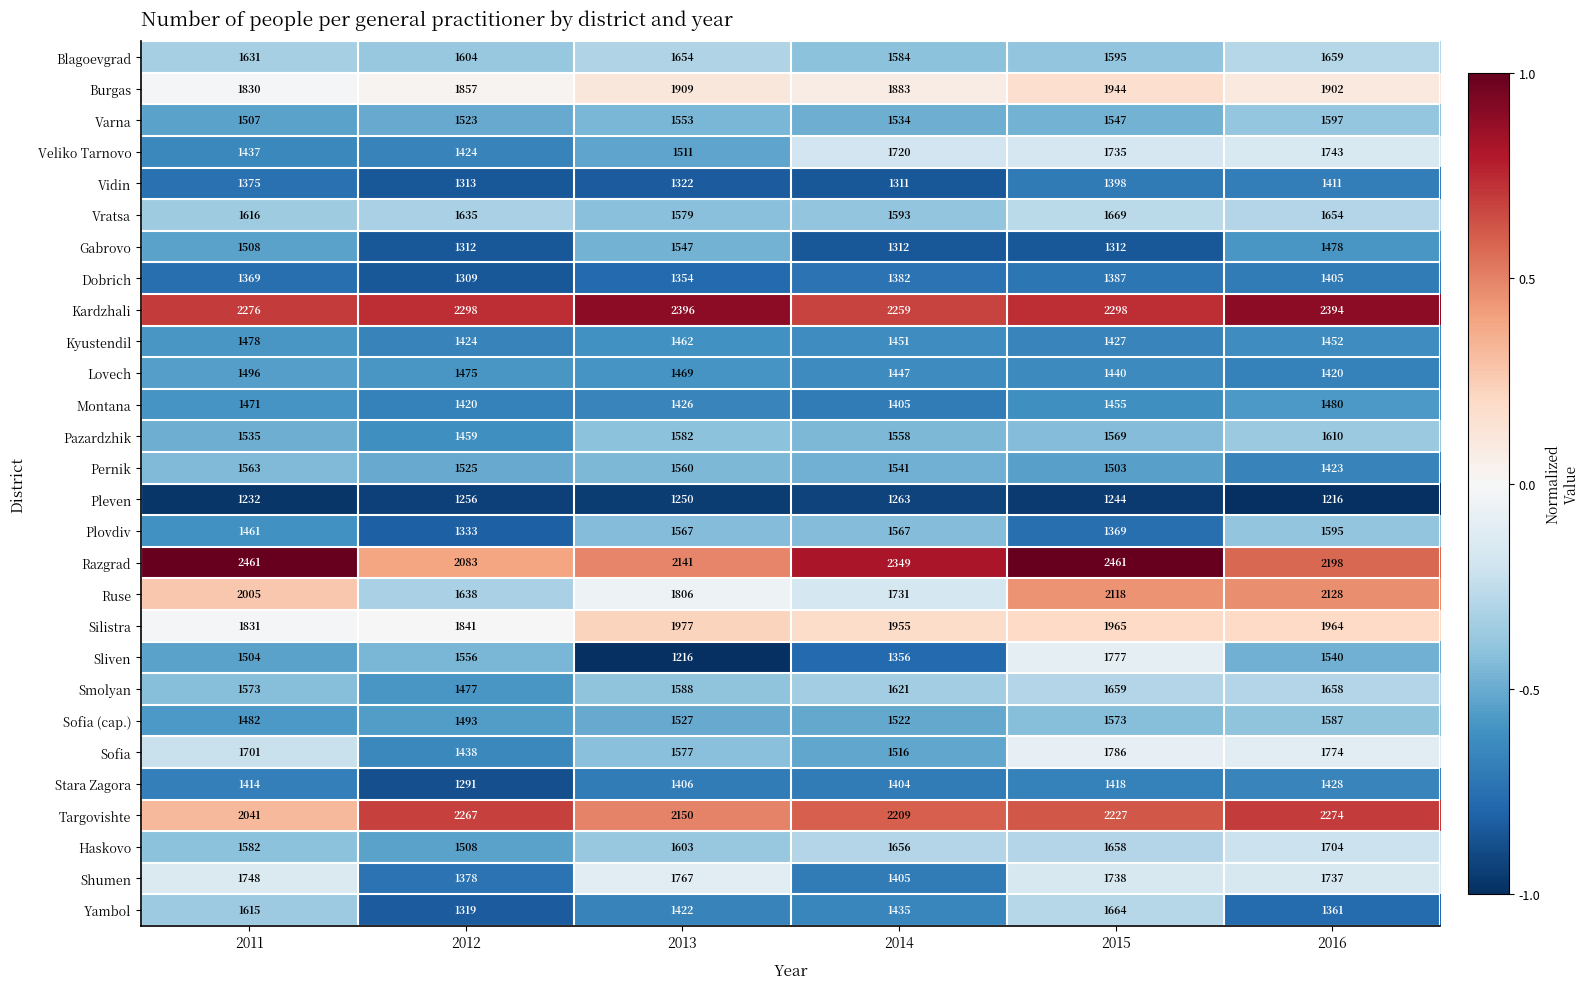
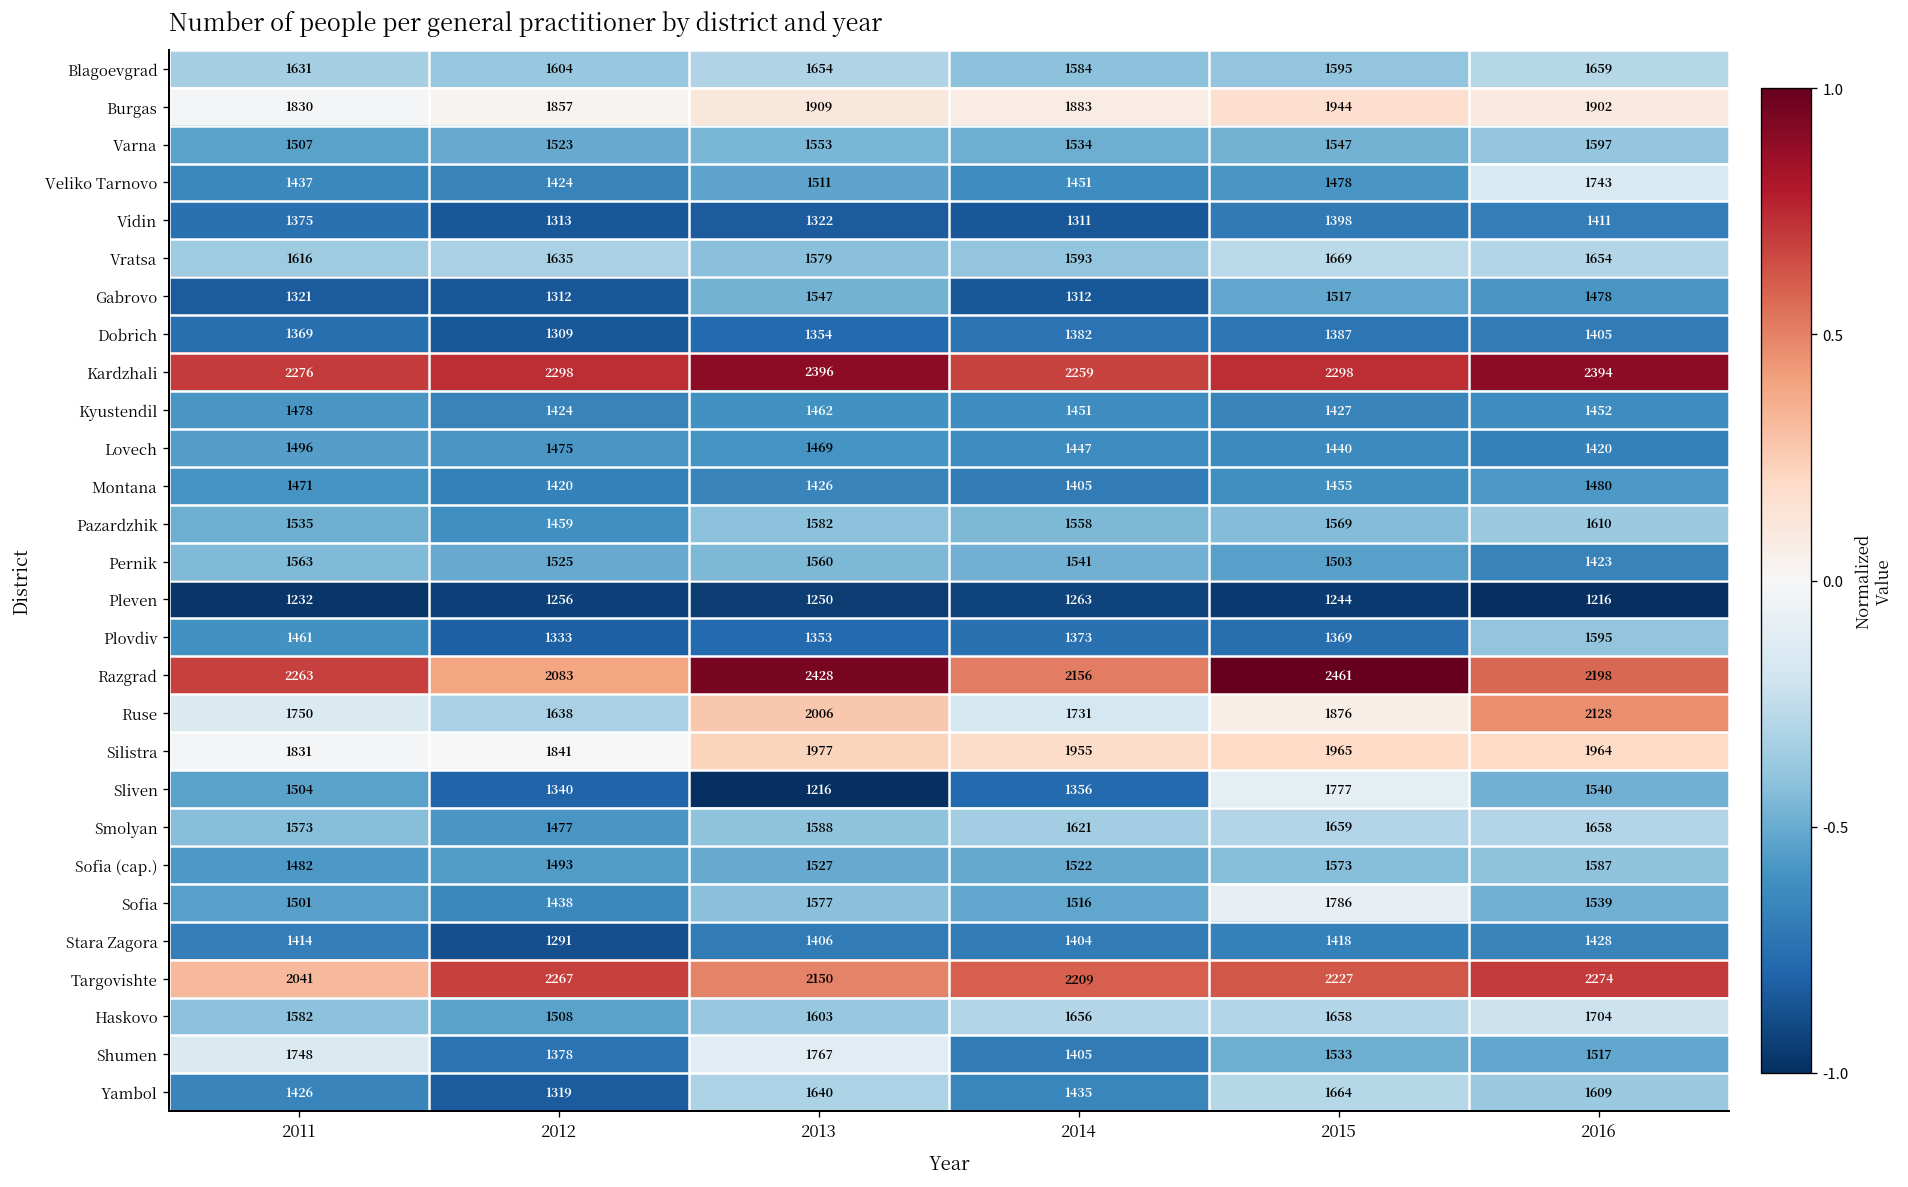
  {
    "Blagoevgrad": {
      "2011": 1631,
      "2012": 1604,
      "2013": 1654,
      "2014": 1584,
      "2015": 1595,
      "2016": 1659
    },
    "Burgas": {
      "2011": 1830,
      "2012": 1857,
      "2013": 1909,
      "2014": 1883,
      "2015": 1944,
      "2016": 1902
    },
    "Varna": {
      "2011": 1507,
      "2012": 1523,
      "2013": 1553,
      "2014": 1534,
      "2015": 1547,
      "2016": 1597
    },
    "Veliko Tarnovo": {
      "2011": 1437,
      "2012": 1424,
      "2013": 1511,
-     "2014": 1720,
-     "2015": 1735,
+     "2014": 1451,
+     "2015": 1478,
      "2016": 1743
    },
    "Vidin": {
      "2011": 1375,
      "2012": 1313,
      "2013": 1322,
      "2014": 1311,
      "2015": 1398,
      "2016": 1411
    },
    "Vratsa": {
      "2011": 1616,
      "2012": 1635,
      "2013": 1579,
      "2014": 1593,
      "2015": 1669,
      "2016": 1654
    },
    "Gabrovo": {
-     "2011": 1508,
+     "2011": 1321,
      "2012": 1312,
      "2013": 1547,
      "2014": 1312,
-     "2015": 1312,
+     "2015": 1517,
      "2016": 1478
    },
    "Dobrich": {
      "2011": 1369,
      "2012": 1309,
      "2013": 1354,
      "2014": 1382,
      "2015": 1387,
      "2016": 1405
    },
    "Kardzhali": {
      "2011": 2276,
      "2012": 2298,
      "2013": 2396,
      "2014": 2259,
      "2015": 2298,
      "2016": 2394
    },
    "Kyustendil": {
      "2011": 1478,
      "2012": 1424,
      "2013": 1462,
      "2014": 1451,
      "2015": 1427,
      "2016": 1452
    },
    "Lovech": {
      "2011": 1496,
      "2012": 1475,
      "2013": 1469,
      "2014": 1447,
      "2015": 1440,
      "2016": 1420
    },
    "Montana": {
      "2011": 1471,
      "2012": 1420,
      "2013": 1426,
      "2014": 1405,
      "2015": 1455,
      "2016": 1480
    },
    "Pazardzhik": {
      "2011": 1535,
      "2012": 1459,
      "2013": 1582,
      "2014": 1558,
      "2015": 1569,
      "2016": 1610
    },
    "Pernik": {
      "2011": 1563,
      "2012": 1525,
      "2013": 1560,
      "2014": 1541,
      "2015": 1503,
      "2016": 1423
    },
    "Pleven": {
      "2011": 1232,
      "2012": 1256,
      "2013": 1250,
      "2014": 1263,
      "2015": 1244,
      "2016": 1216
    },
    "Plovdiv": {
      "2011": 1461,
      "2012": 1333,
-     "2013": 1567,
-     "2014": 1567,
+     "2013": 1353,
+     "2014": 1373,
      "2015": 1369,
      "2016": 1595
    },
    "Razgrad": {
-     "2011": 2461,
+     "2011": 2263,
      "2012": 2083,
-     "2013": 2141,
-     "2014": 2349,
+     "2013": 2428,
+     "2014": 2156,
      "2015": 2461,
      "2016": 2198
    },
    "Ruse": {
-     "2011": 2005,
+     "2011": 1750,
      "2012": 1638,
-     "2013": 1806,
+     "2013": 2006,
      "2014": 1731,
-     "2015": 2118,
+     "2015": 1876,
      "2016": 2128
    },
    "Silistra": {
      "2011": 1831,
      "2012": 1841,
      "2013": 1977,
      "2014": 1955,
      "2015": 1965,
      "2016": 1964
    },
    "Sliven": {
      "2011": 1504,
-     "2012": 1556,
+     "2012": 1340,
      "2013": 1216,
      "2014": 1356,
      "2015": 1777,
      "2016": 1540
    },
    "Smolyan": {
      "2011": 1573,
      "2012": 1477,
      "2013": 1588,
      "2014": 1621,
      "2015": 1659,
      "2016": 1658
    },
    "Sofia (cap.)": {
      "2011": 1482,
      "2012": 1493,
      "2013": 1527,
      "2014": 1522,
      "2015": 1573,
      "2016": 1587
    },
    "Sofia": {
-     "2011": 1701,
+     "2011": 1501,
      "2012": 1438,
      "2013": 1577,
      "2014": 1516,
      "2015": 1786,
-     "2016": 1774
+     "2016": 1539
    },
    "Stara Zagora": {
      "2011": 1414,
      "2012": 1291,
      "2013": 1406,
      "2014": 1404,
      "2015": 1418,
      "2016": 1428
    },
    "Targovishte": {
      "2011": 2041,
      "2012": 2267,
      "2013": 2150,
      "2014": 2209,
      "2015": 2227,
      "2016": 2274
    },
    "Haskovo": {
      "2011": 1582,
      "2012": 1508,
      "2013": 1603,
      "2014": 1656,
      "2015": 1658,
      "2016": 1704
    },
    "Shumen": {
      "2011": 1748,
      "2012": 1378,
      "2013": 1767,
      "2014": 1405,
-     "2015": 1738,
-     "2016": 1737
+     "2015": 1533,
+     "2016": 1517
    },
    "Yambol": {
-     "2011": 1615,
+     "2011": 1426,
      "2012": 1319,
-     "2013": 1422,
+     "2013": 1640,
      "2014": 1435,
      "2015": 1664,
-     "2016": 1361
+     "2016": 1609
    }
  }
